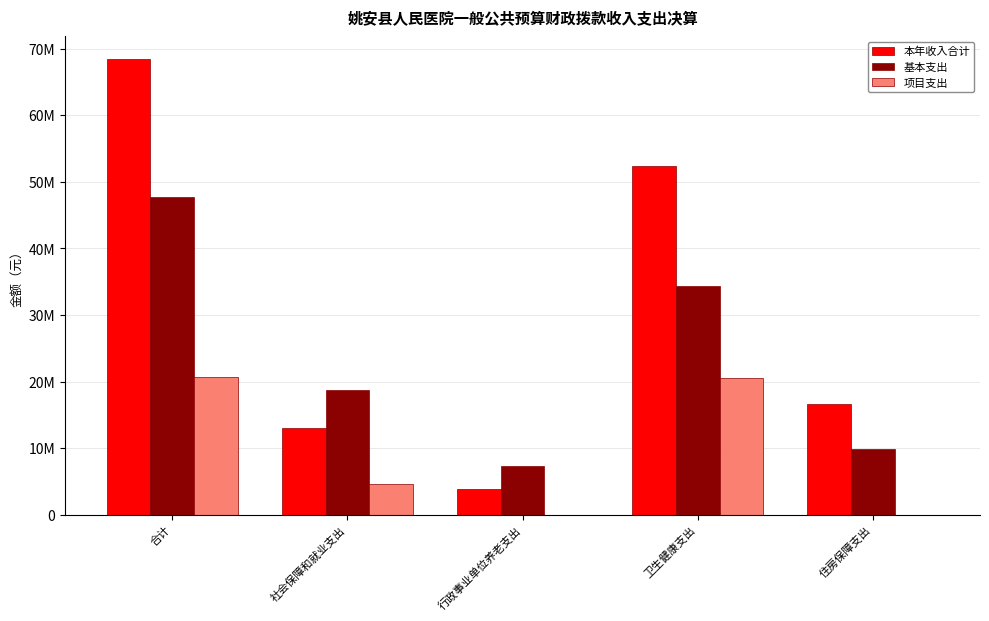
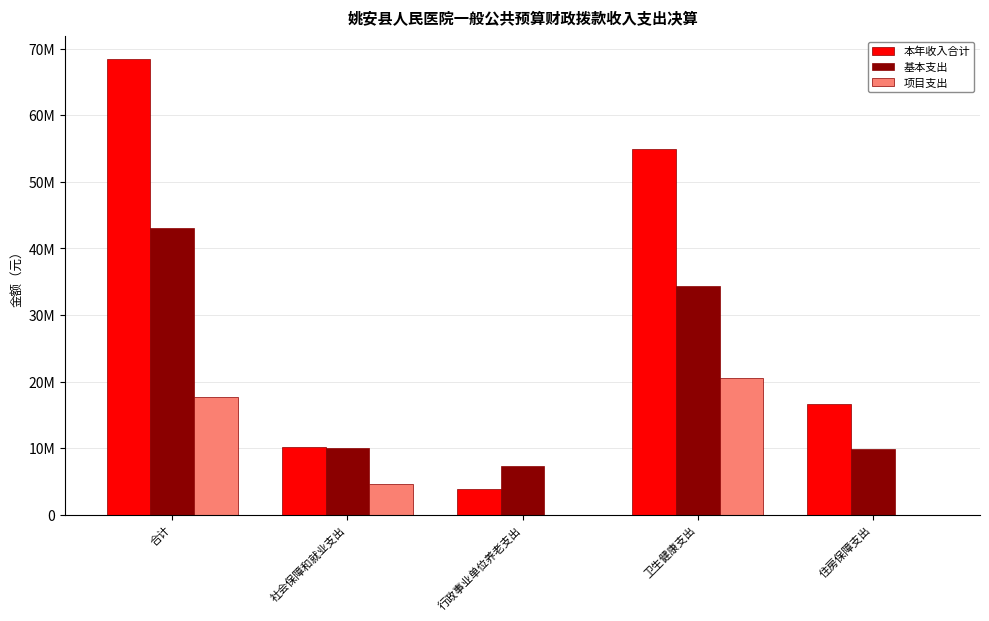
  {
    "本年收入合计": {
      "合计": 68000000,
-     "社会保障和就业支出": 13000000,
+     "社会保障和就业支出": 10000000,
      "行政事业单位养老支出": 4000000,
-     "卫生健康支出": 52000000,
+     "卫生健康支出": 55000000,
      "住房保障支出": 17000000
    },
    "基本支出": {
-     "合计": 48000000,
-     "社会保障和就业支出": 19000000,
+     "合计": 43000000,
+     "社会保障和就业支出": 10000000,
      "行政事业单位养老支出": 7000000,
      "卫生健康支出": 34000000,
      "住房保障支出": 10000000
    },
    "项目支出": {
-     "合计": 21000000,
+     "合计": 18000000,
      "社会保障和就业支出": 5000000,
      "行政事业单位养老支出": 0,
      "卫生健康支出": 21000000,
      "住房保障支出": 0
    }
  }
